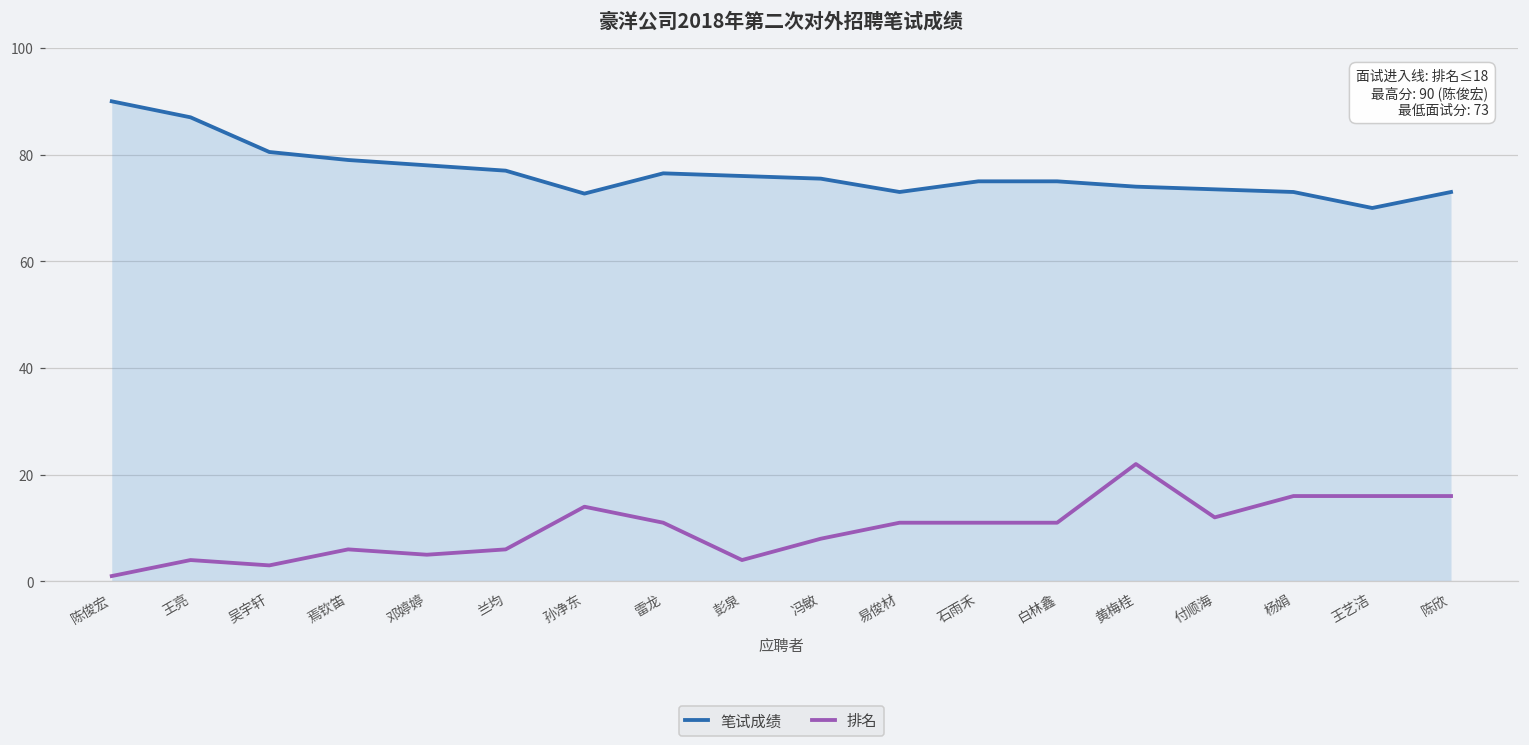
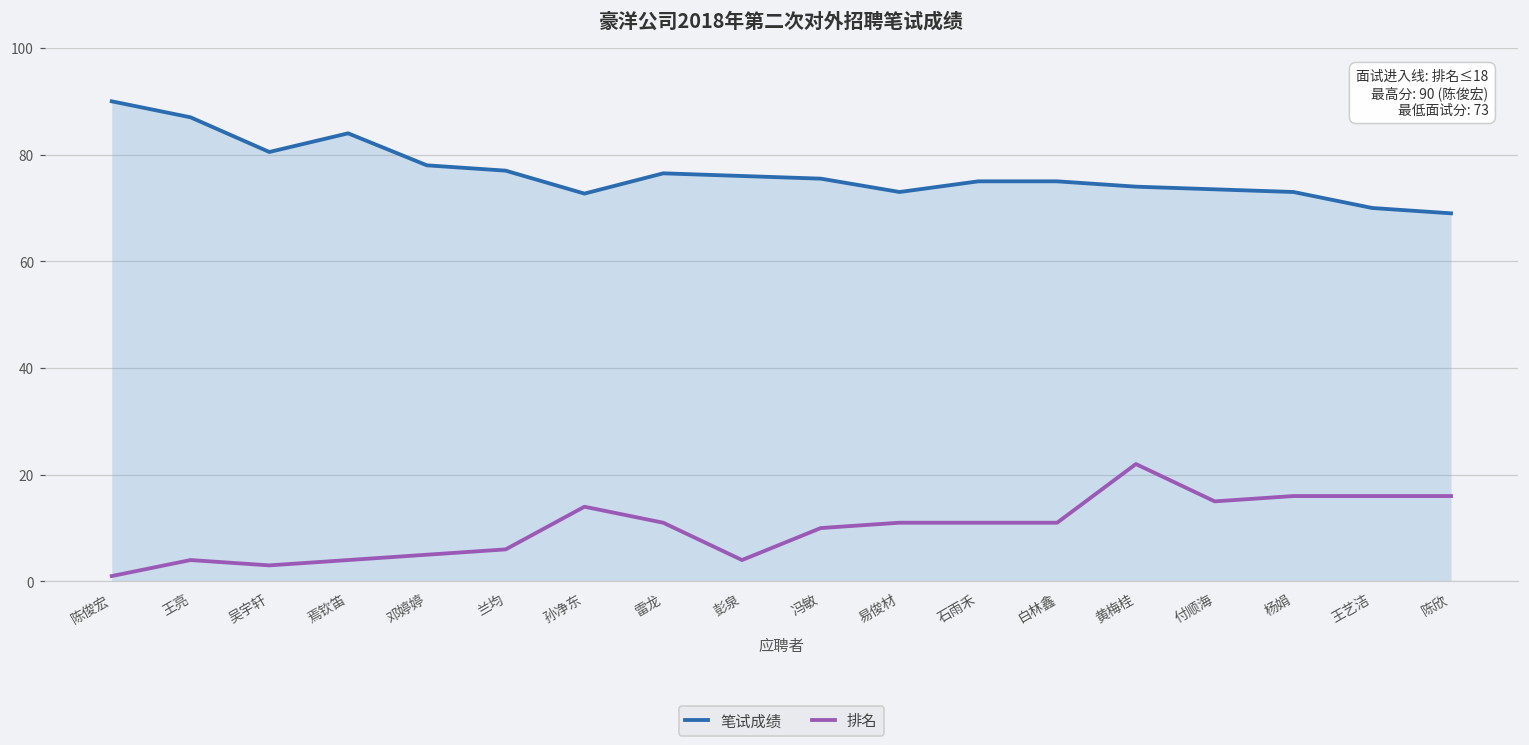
  {
    "笔试成绩": {
      "陈俊宏": 90,
      "王亮": 87,
      "吴宇轩": 81,
-     "焉钦笛": 79,
+     "焉钦笛": 84,
      "邓婷婷": 78,
      "兰均": 77,
      "孙净东": 73,
      "雷龙": 77,
      "彭泉": 76,
      "冯敏": 76,
      "易俊材": 73,
      "石雨禾": 75,
      "白林鑫": 75,
      "黄梅桂": 74,
      "付顺海": 74,
      "杨娟": 73,
      "王艺洁": 70,
-     "陈欣": 73
+     "陈欣": 69
    },
    "排名": {
      "陈俊宏": 1,
      "王亮": 4,
      "吴宇轩": 3,
-     "焉钦笛": 6,
+     "焉钦笛": 4,
      "邓婷婷": 5,
      "兰均": 6,
      "孙净东": 14,
      "雷龙": 11,
      "彭泉": 4,
-     "冯敏": 8,
+     "冯敏": 10,
      "易俊材": 11,
      "石雨禾": 11,
      "白林鑫": 11,
      "黄梅桂": 22,
-     "付顺海": 12,
+     "付顺海": 15,
      "杨娟": 16,
      "王艺洁": 16,
      "陈欣": 16
    }
  }
